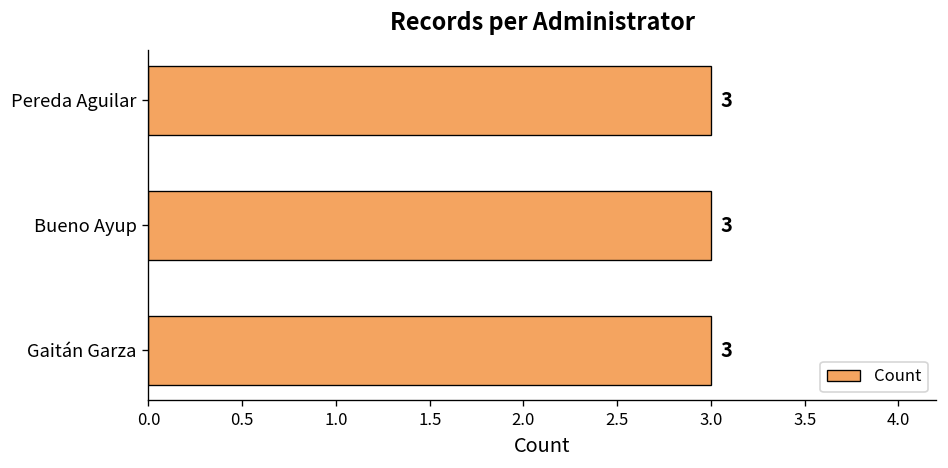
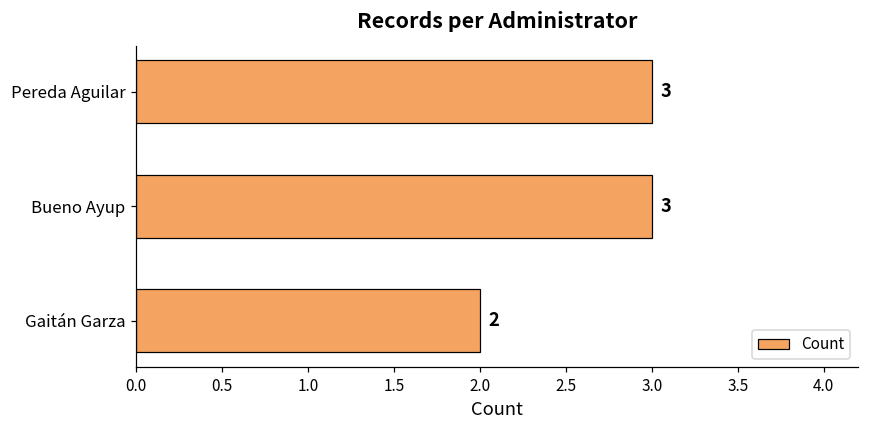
  {
    "Pereda Aguilar": 3,
    "Bueno Ayup": 3,
-   "Gaitán Garza": 3
+   "Gaitán Garza": 2
  }
